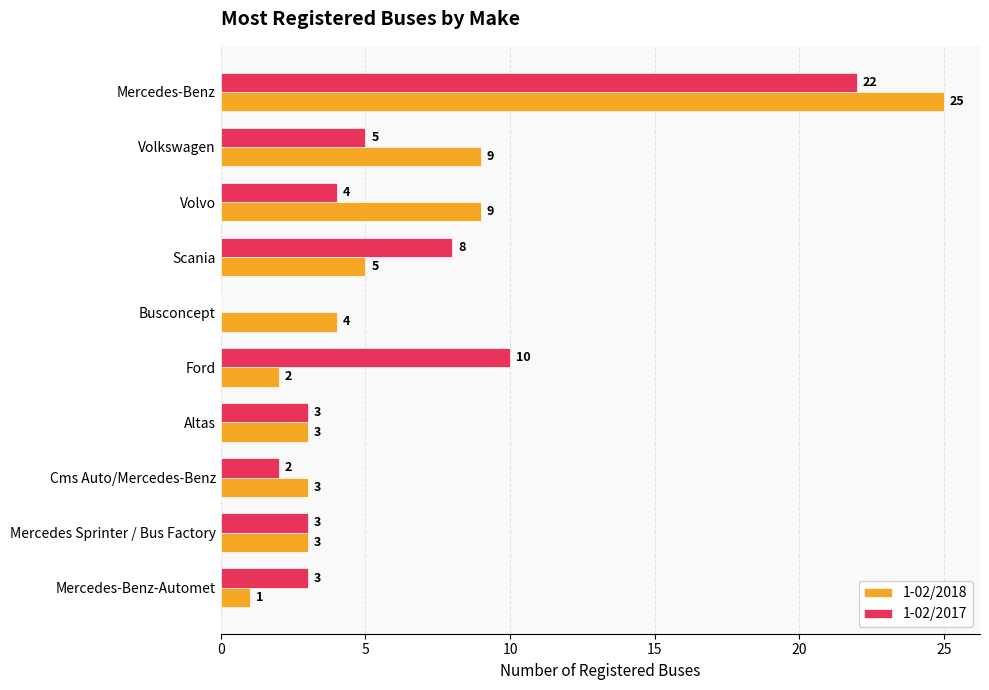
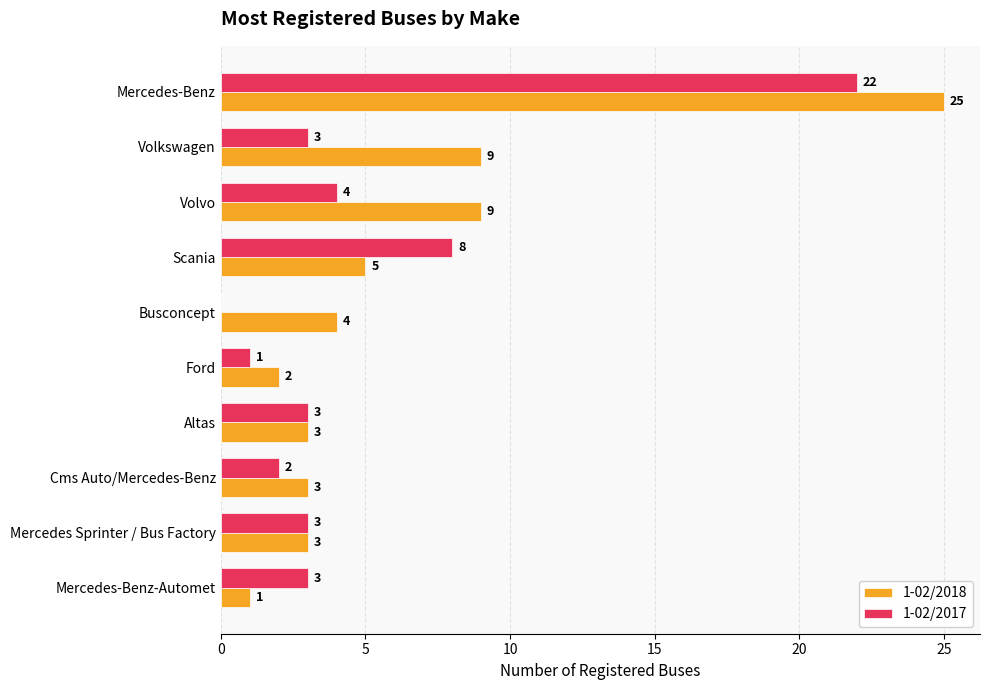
  {
    "1-02/2018": {
      "Mercedes-Benz": 25,
      "Volkswagen": 9,
      "Volvo": 9,
      "Scania": 5,
      "Busconcept": 4,
      "Ford": 2,
      "Altas": 3,
      "Cms Auto/Mercedes-Benz": 3,
      "Mercedes Sprinter / Bus Factory": 3,
      "Mercedes-Benz-Automet": 1
    },
    "1-02/2017": {
      "Mercedes-Benz": 22,
-     "Volkswagen": 5,
+     "Volkswagen": 3,
      "Volvo": 4,
      "Scania": 8,
-     "Ford": 10,
+     "Ford": 1,
      "Altas": 3,
      "Cms Auto/Mercedes-Benz": 2,
      "Mercedes Sprinter / Bus Factory": 3,
      "Mercedes-Benz-Automet": 3
    }
  }
